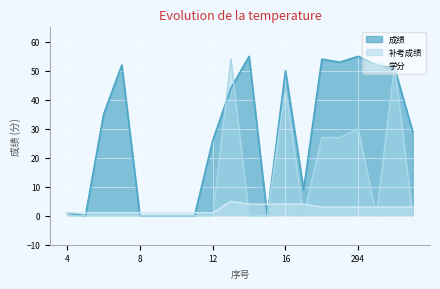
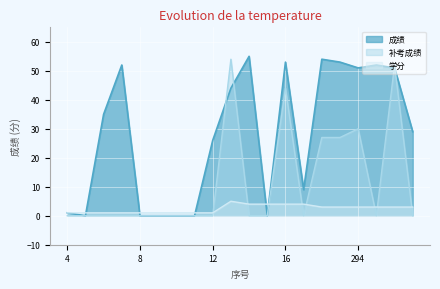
  {
    "成绩": {
      "12": 26,
-     "16": 50,
-     "294": 55
+     "16": 53,
+     "294": 51
    }
  }
